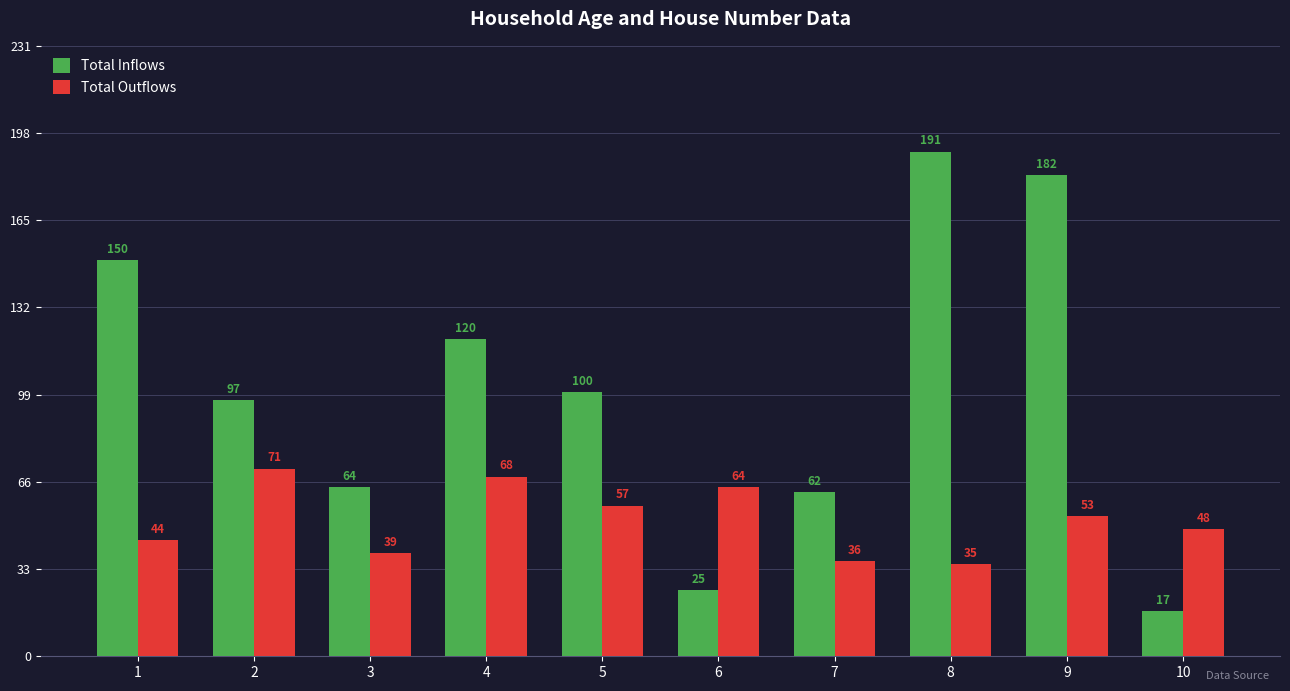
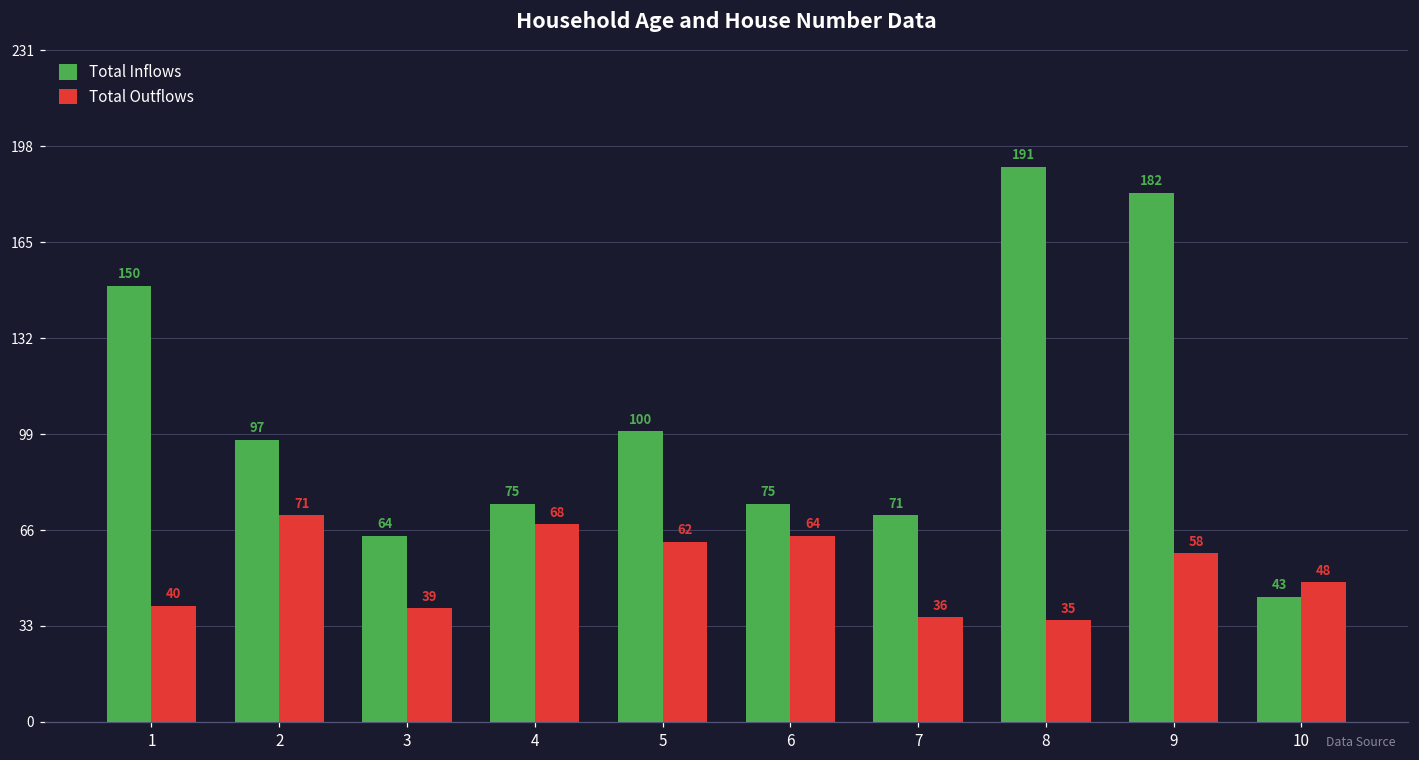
  {
    "Total Inflows": {
      "1": 150,
      "2": 97,
      "3": 64,
-     "4": 120,
+     "4": 75,
      "5": 100,
-     "6": 25,
-     "7": 62,
+     "6": 75,
+     "7": 71,
      "8": 191,
      "9": 182,
-     "10": 17
+     "10": 43
    },
    "Total Outflows": {
-     "1": 44,
+     "1": 40,
      "2": 71,
      "3": 39,
      "4": 68,
-     "5": 57,
+     "5": 62,
      "6": 64,
      "7": 36,
      "8": 35,
-     "9": 53,
+     "9": 58,
      "10": 48
    }
  }
